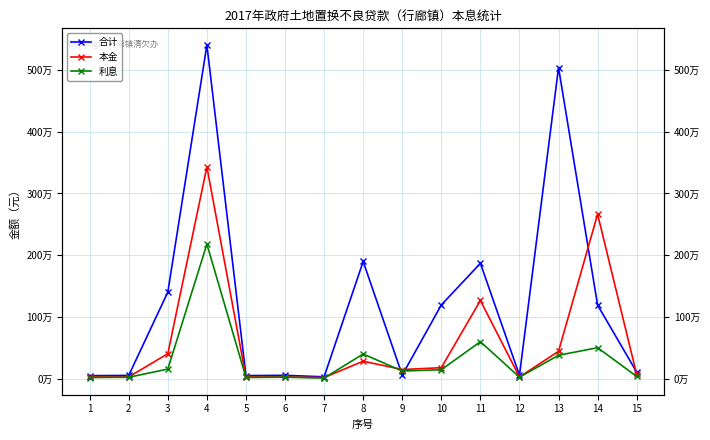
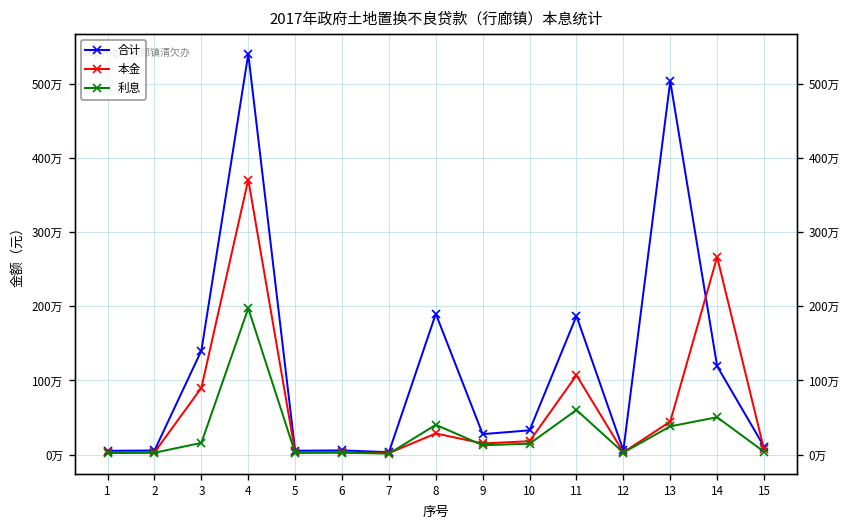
  {
    "合计": {
      "3": "140万",
      "4": "540万",
      "8": "190万",
-     "9": "10万",
-     "10": "120万",
+     "9": "30万",
+     "10": "30万",
      "11": "190万",
      "13": "500万",
      "14": "120万"
    },
    "本金": {
-     "3": "40万",
-     "4": "340万",
+     "3": "90万",
+     "4": "370万",
      "8": "30万",
-     "11": "130万",
+     "11": "110万",
      "13": "40万",
      "14": "270万"
    },
    "利息": {
      "3": "20万",
-     "4": "220万",
+     "4": "200万",
      "8": "40万",
      "11": "60万",
      "13": "40万",
      "14": "50万"
    }
  }
